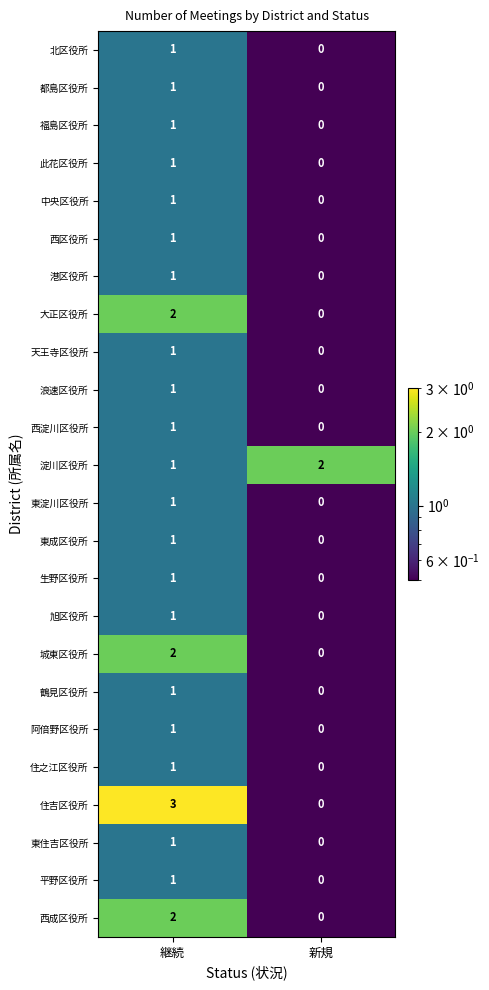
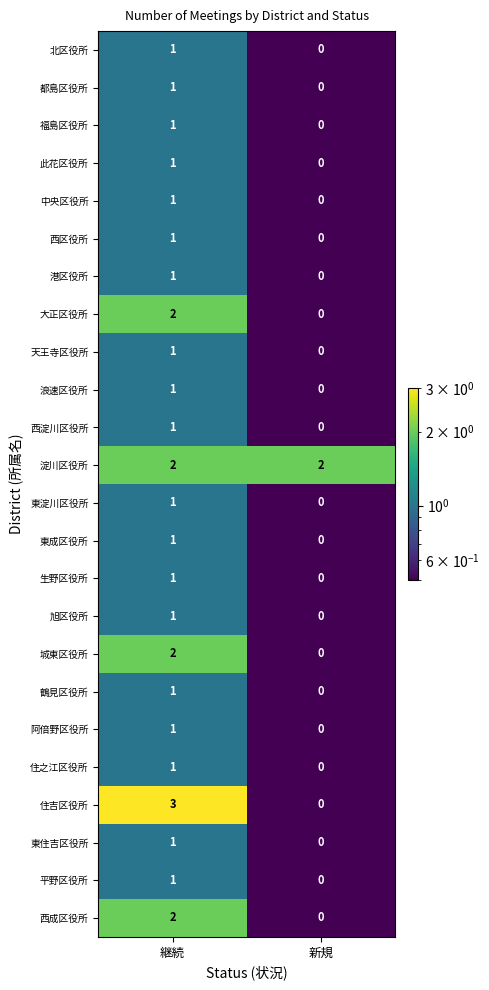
  {
    "北区役所": {
      "継続": 1,
      "新規": 0
    },
    "都島区役所": {
      "継続": 1,
      "新規": 0
    },
    "福島区役所": {
      "継続": 1,
      "新規": 0
    },
    "此花区役所": {
      "継続": 1,
      "新規": 0
    },
    "中央区役所": {
      "継続": 1,
      "新規": 0
    },
    "西区役所": {
      "継続": 1,
      "新規": 0
    },
    "港区役所": {
      "継続": 1,
      "新規": 0
    },
    "大正区役所": {
      "継続": 2,
      "新規": 0
    },
    "天王寺区役所": {
      "継続": 1,
      "新規": 0
    },
    "浪速区役所": {
      "継続": 1,
      "新規": 0
    },
    "西淀川区役所": {
      "継続": 1,
      "新規": 0
    },
    "淀川区役所": {
-     "継続": 1,
+     "継続": 2,
      "新規": 2
    },
    "東淀川区役所": {
      "継続": 1,
      "新規": 0
    },
    "東成区役所": {
      "継続": 1,
      "新規": 0
    },
    "生野区役所": {
      "継続": 1,
      "新規": 0
    },
    "旭区役所": {
      "継続": 1,
      "新規": 0
    },
    "城東区役所": {
      "継続": 2,
      "新規": 0
    },
    "鶴見区役所": {
      "継続": 1,
      "新規": 0
    },
    "阿倍野区役所": {
      "継続": 1,
      "新規": 0
    },
    "住之江区役所": {
      "継続": 1,
      "新規": 0
    },
    "住吉区役所": {
      "継続": 3,
      "新規": 0
    },
    "東住吉区役所": {
      "継続": 1,
      "新規": 0
    },
    "平野区役所": {
      "継続": 1,
      "新規": 0
    },
    "西成区役所": {
      "継続": 2,
      "新規": 0
    }
  }
